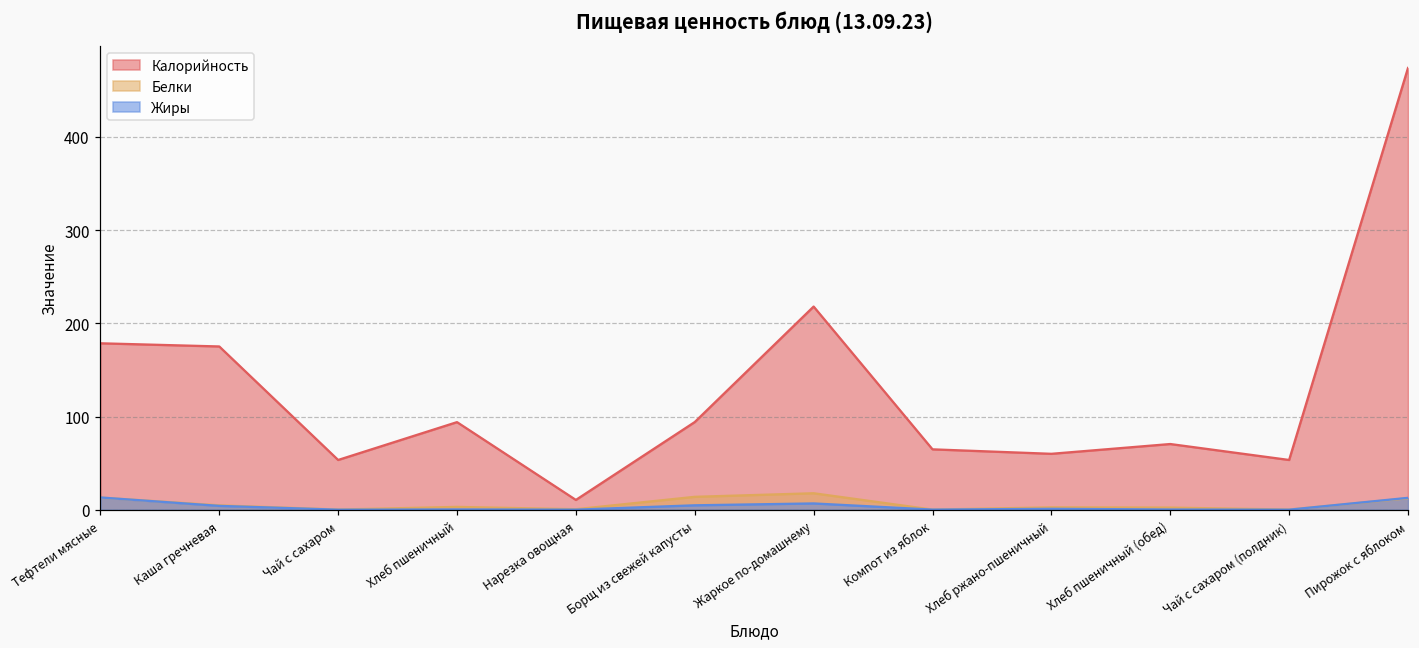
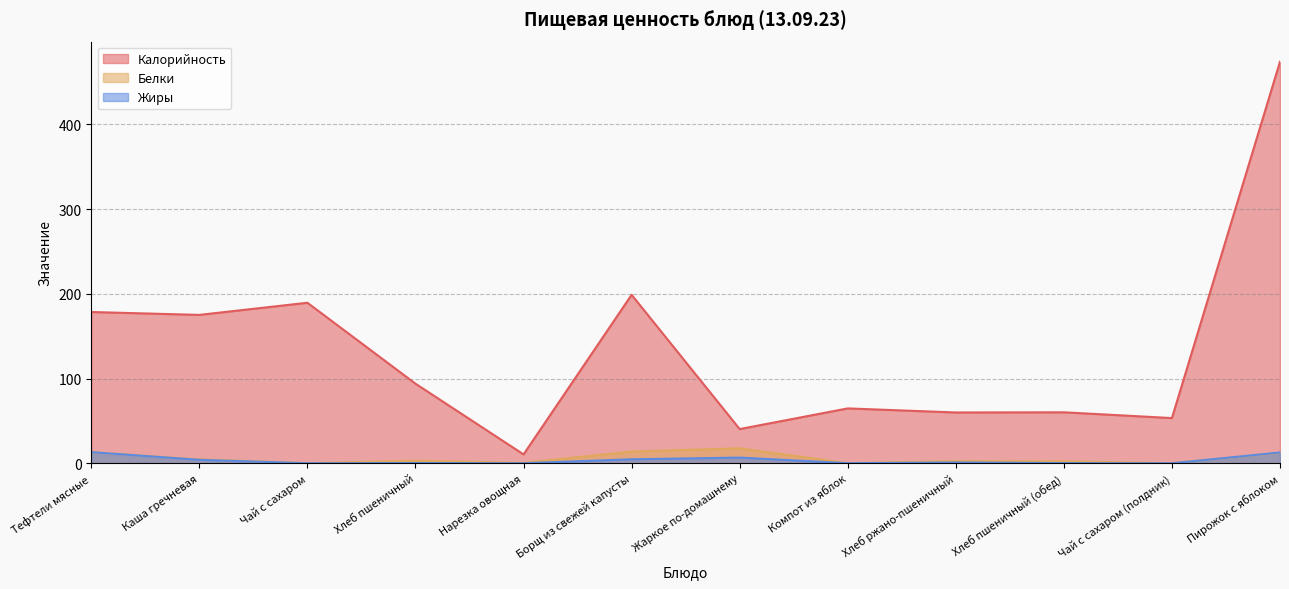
  {
    "Калорийность": {
      "Тефтели мясные": 180,
      "Каша гречневая": 180,
-     "Чай с сахаром": 50,
+     "Чай с сахаром": 190,
      "Хлеб пшеничный": 90,
      "Нарезка овощная": 10,
-     "Борщ из свежей капусты": 90,
-     "Жаркое по-домашнему": 220,
+     "Борщ из свежей капусты": 200,
+     "Жаркое по-домашнему": 40,
      "Компот из яблок": 60,
      "Хлеб ржано-пшеничный": 60,
-     "Хлеб пшеничный (обед)": 70,
+     "Хлеб пшеничный (обед)": 60,
      "Чай с сахаром (полдник)": 50,
      "Пирожок с яблоком": 470
    },
    "Белки": {
      "Борщ из свежей капусты": 10,
      "Жаркое по-домашнему": 20
    },
    "Жиры": {
      "Борщ из свежей капусты": 0,
      "Жаркое по-домашнему": 10
    }
  }
